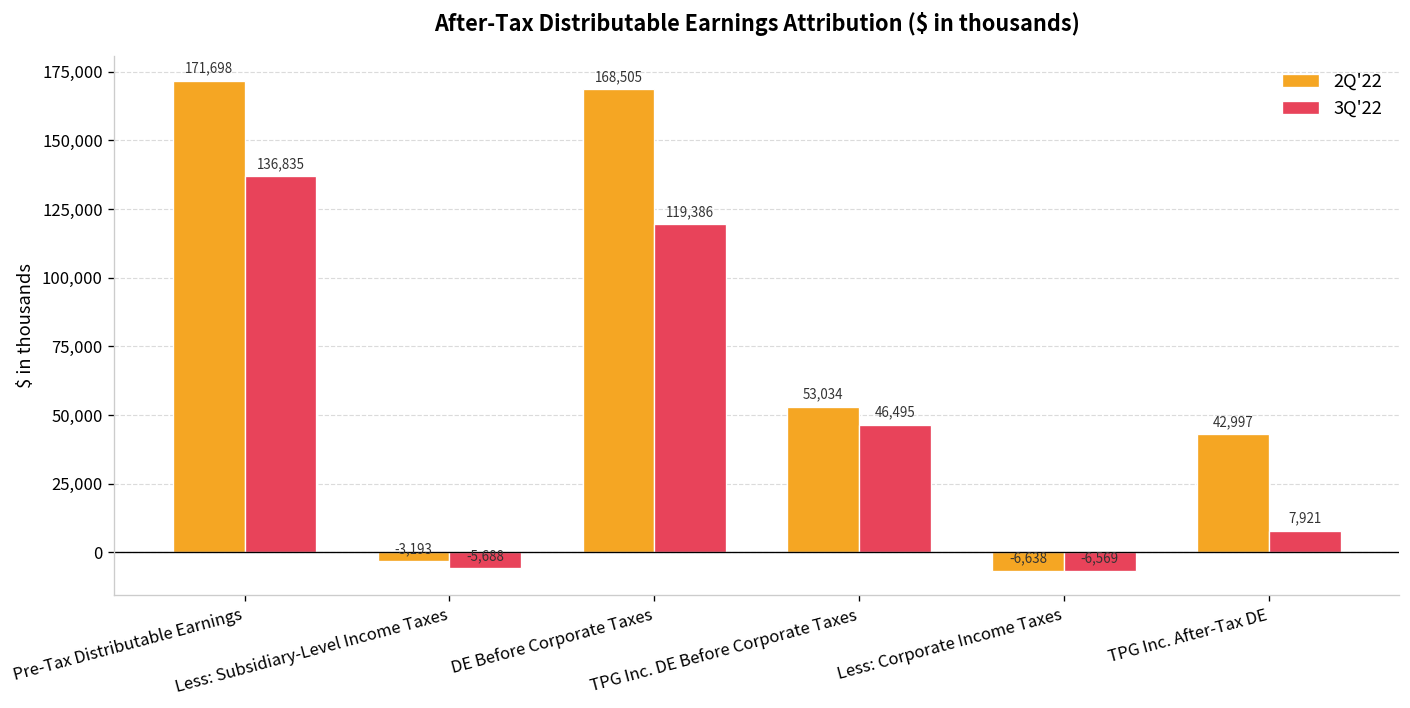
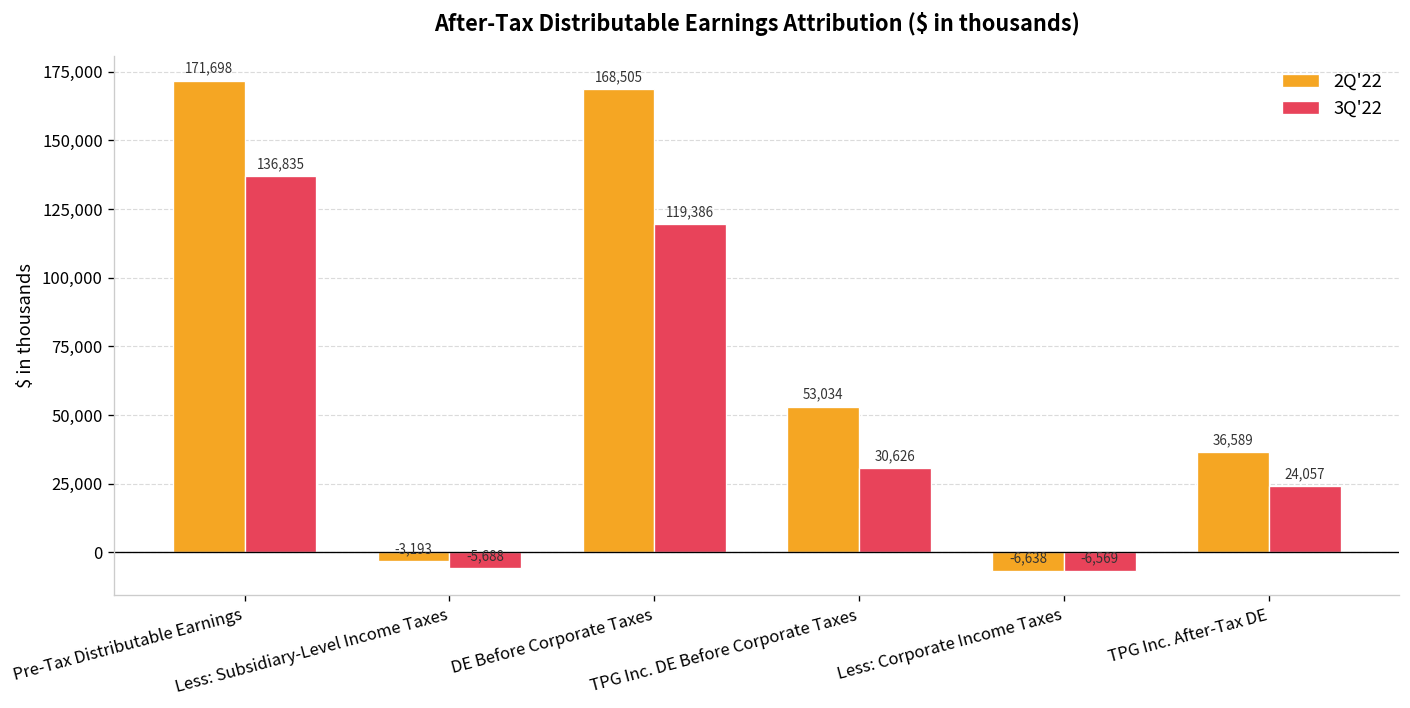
  {
    "2Q'22": {
      "Pre-Tax Distributable Earnings": "171,698",
      "Less: Subsidiary-Level Income Taxes": "-3,193",
      "DE Before Corporate Taxes": "168,505",
      "TPG Inc. DE Before Corporate Taxes": "53,034",
      "Less: Corporate Income Taxes": "-6,638",
-     "TPG Inc. After-Tax DE": "42,997"
+     "TPG Inc. After-Tax DE": "36,589"
    },
    "3Q'22": {
      "Pre-Tax Distributable Earnings": "136,835",
      "Less: Subsidiary-Level Income Taxes": "-5,688",
      "DE Before Corporate Taxes": "119,386",
-     "TPG Inc. DE Before Corporate Taxes": "46,495",
+     "TPG Inc. DE Before Corporate Taxes": "30,626",
      "Less: Corporate Income Taxes": "-6,569",
-     "TPG Inc. After-Tax DE": "7,921"
+     "TPG Inc. After-Tax DE": "24,057"
    }
  }
